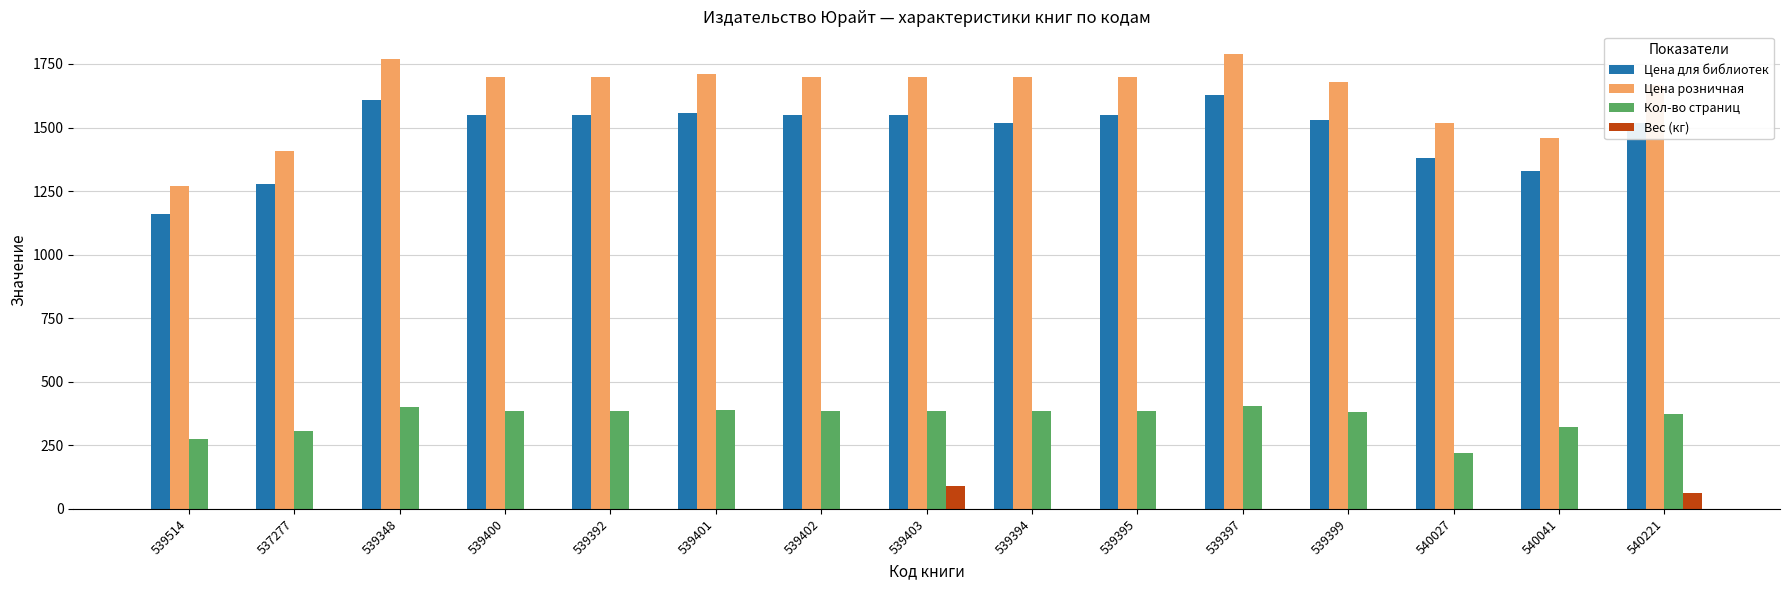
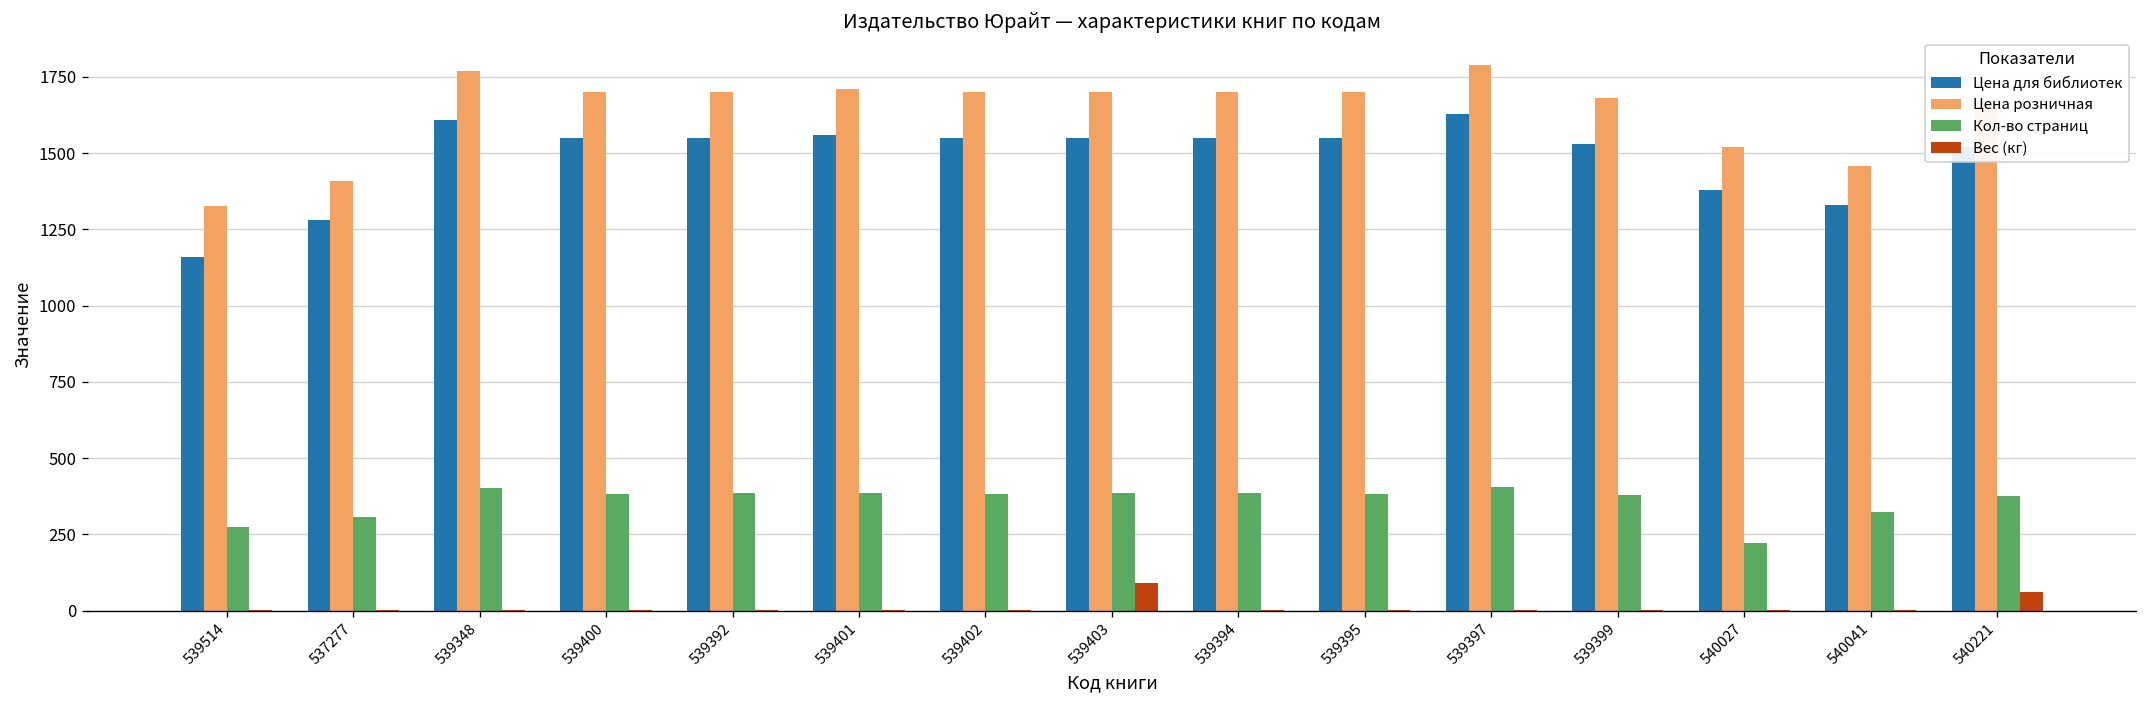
  {
    "Цена для библиотек": {
      "539514": 1160,
      "537277": 1280,
      "539348": 1610,
      "539400": 1550,
      "539392": 1550,
      "539401": 1560,
      "539402": 1550,
      "539403": 1550,
-     "539394": 1520,
+     "539394": 1550,
      "539395": 1550,
      "539397": 1630,
      "539399": 1530,
      "540027": 1380,
      "540041": 1330
    },
    "Цена розничная": {
-     "539514": 1270,
+     "539514": 1330,
      "537277": 1410,
      "539348": 1770,
      "539400": 1700,
      "539392": 1700,
      "539401": 1710,
      "539402": 1700,
      "539403": 1700,
      "539394": 1700,
      "539395": 1700,
      "539397": 1790,
      "539399": 1680,
      "540027": 1520,
      "540041": 1460
    },
    "Кол-во страниц": {
      "539514": 270,
      "537277": 310,
      "539348": 400,
      "539400": 380,
      "539392": 380,
      "539401": 390,
      "539402": 380,
      "539403": 390,
      "539394": 390,
      "539395": 380,
      "539397": 410,
      "539399": 380,
      "540027": 220,
      "540041": 320,
      "540221": 380
    },
    "Вес (кг)": {
      "539403": 90,
      "540221": 60
    }
  }
